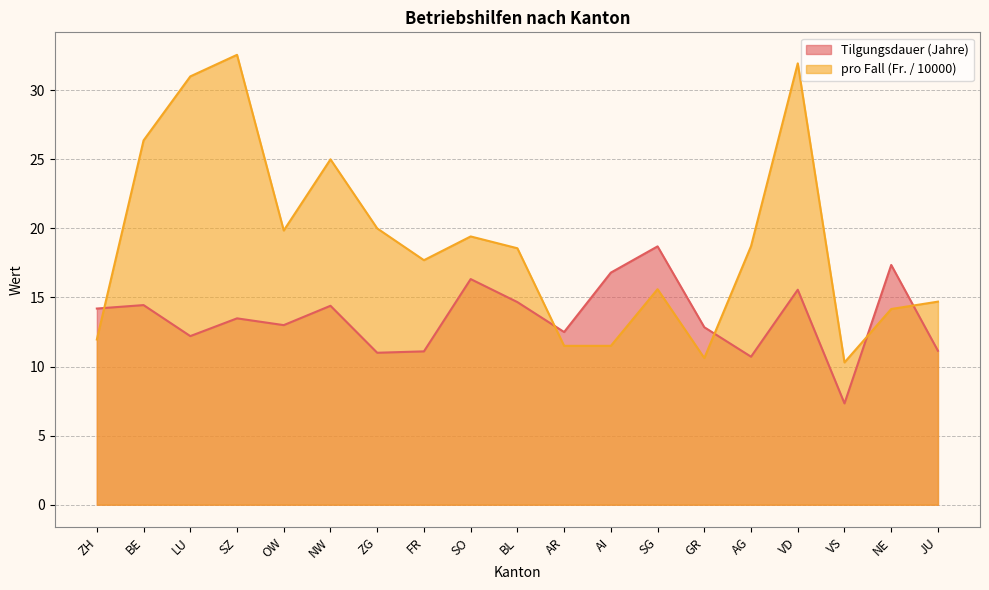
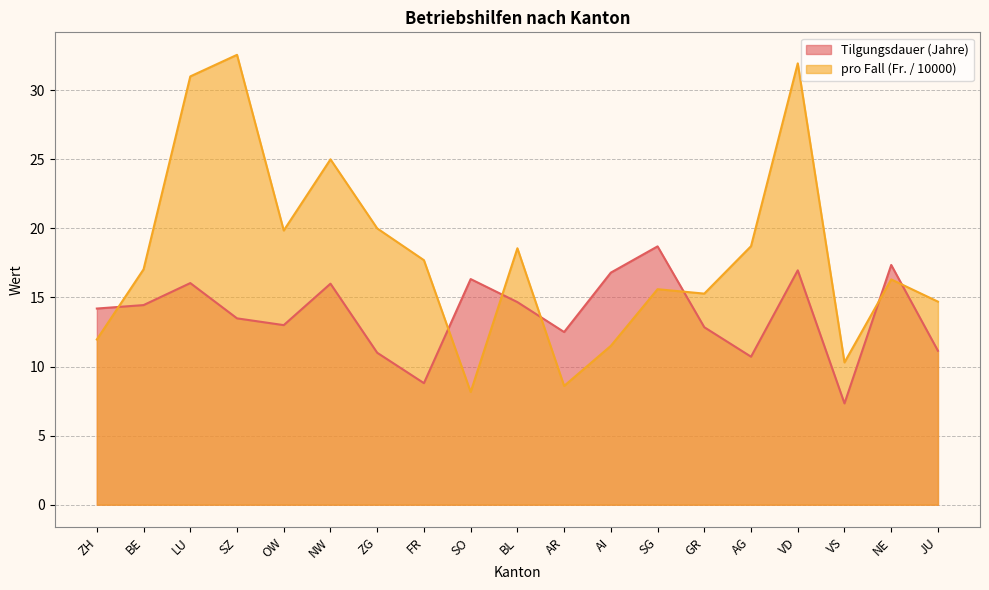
  {
    "Tilgungsdauer (Jahre)": {
      "ZH": 14.2,
      "BE": 14.5,
-     "LU": 12.2,
+     "LU": 16.0,
      "SZ": 13.5,
      "OW": 13.0,
-     "NW": 14.4,
+     "NW": 16.0,
      "ZG": 11.0,
-     "FR": 11.1,
+     "FR": 8.8,
      "SO": 16.3,
      "BL": 14.7,
      "AR": 12.5,
      "AI": 16.8,
      "SG": 18.7,
      "GR": 12.8,
      "AG": 10.7,
-     "VD": 15.6,
+     "VD": 17.0,
      "VS": 7.3,
      "NE": 17.4,
      "JU": 11.1
    },
    "pro Fall (Fr. / 10000)": {
      "ZH": 12.0,
-     "BE": 26.4,
+     "BE": 17.0,
      "LU": 31.0,
      "SZ": 32.6,
      "OW": 19.9,
      "NW": 25.0,
      "ZG": 20.0,
      "FR": 17.7,
-     "SO": 19.4,
+     "SO": 8.2,
      "BL": 18.6,
-     "AR": 11.5,
+     "AR": 8.6,
      "AI": 11.5,
      "SG": 15.6,
-     "GR": 10.6,
+     "GR": 15.3,
      "AG": 18.7,
      "VD": 31.9,
      "VS": 10.3,
-     "NE": 14.2,
+     "NE": 16.3,
      "JU": 14.7
    }
  }
